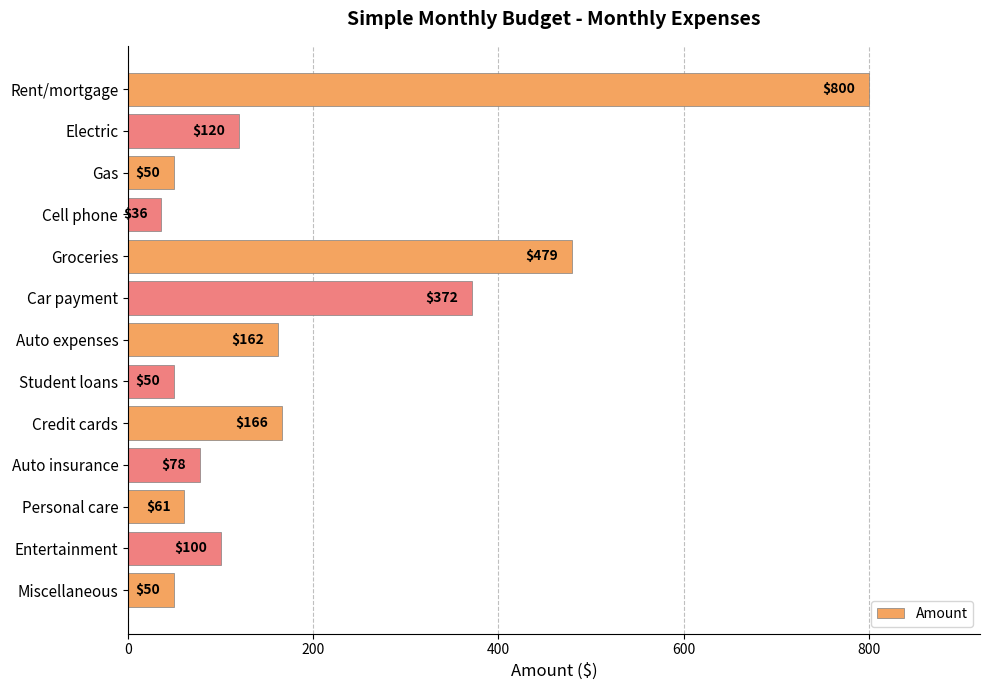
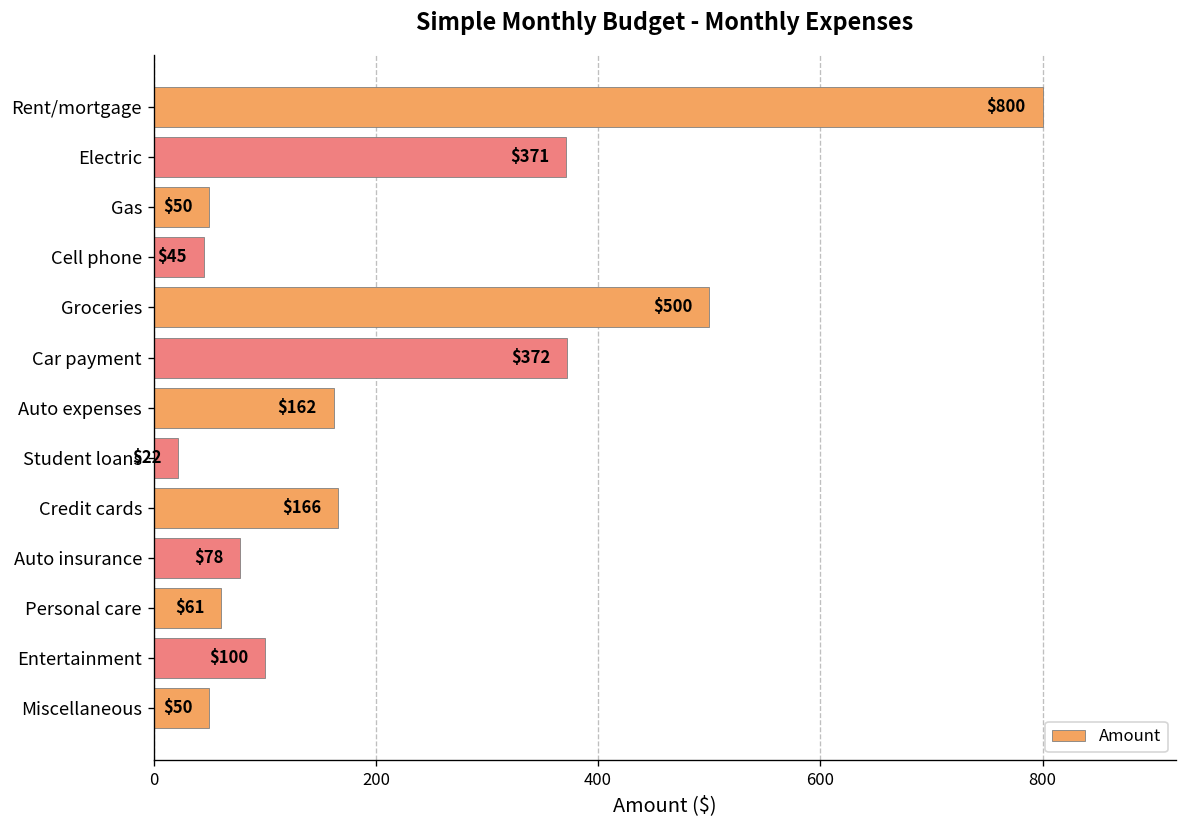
  {
    "Rent/mortgage": "$800",
-   "Electric": "$120",
+   "Electric": "$371",
    "Gas": "$50",
-   "Cell phone": "$36",
-   "Groceries": "$479",
+   "Cell phone": "$45",
+   "Groceries": "$500",
    "Car payment": "$372",
    "Auto expenses": "$162",
-   "Student loans": "$50",
+   "Student loans": "$22",
    "Credit cards": "$166",
    "Auto insurance": "$78",
    "Personal care": "$61",
    "Entertainment": "$100",
    "Miscellaneous": "$50"
  }
